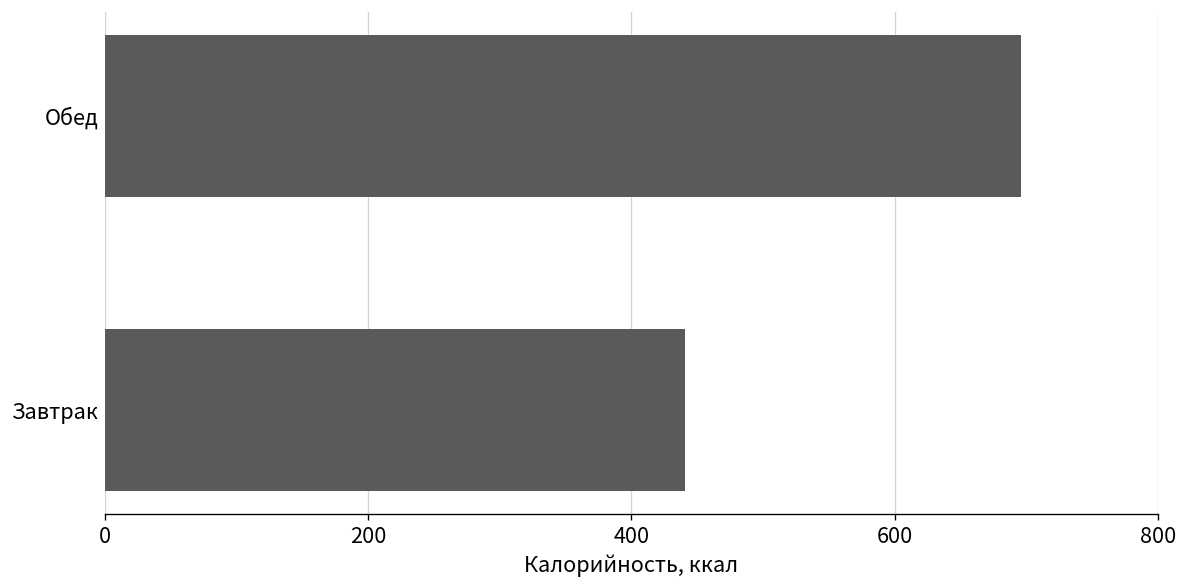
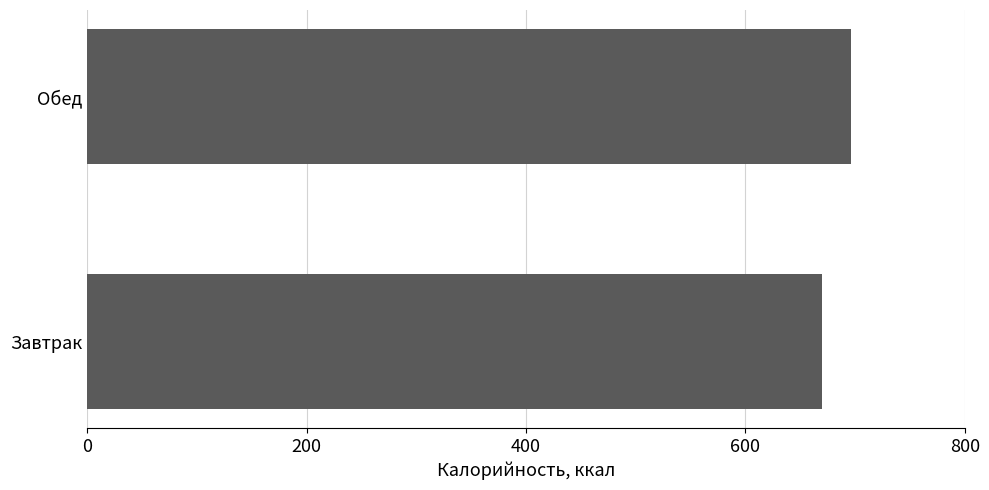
  {
    "Обед": 696,
-   "Завтрак": 441
+   "Завтрак": 670
  }
